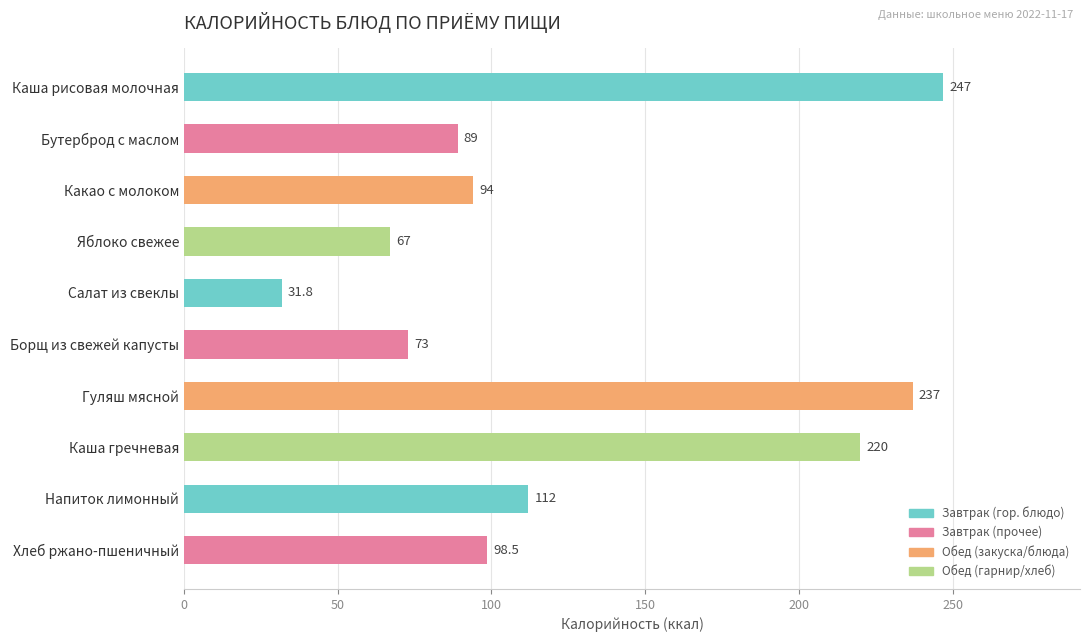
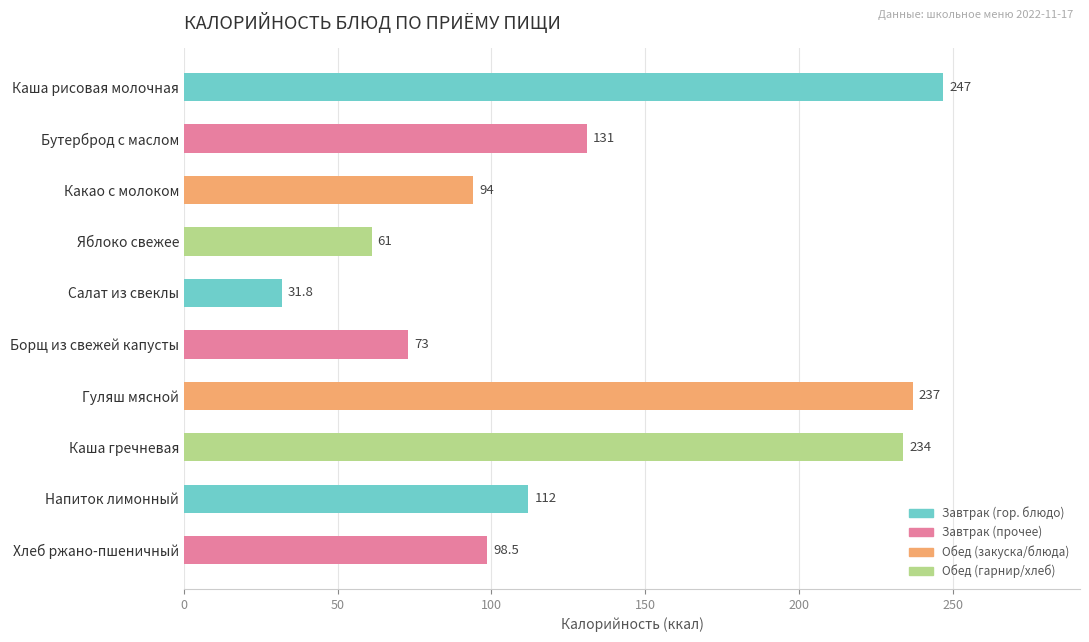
  {
    "Каша рисовая молочная": 247,
-   "Бутерброд с маслом": 89,
+   "Бутерброд с маслом": 131,
    "Какао с молоком": 94,
-   "Яблоко свежее": 67,
+   "Яблоко свежее": 61,
    "Салат из свеклы": 31.8,
    "Борщ из свежей капусты": 73,
    "Гуляш мясной": 237,
-   "Каша гречневая": 220,
+   "Каша гречневая": 234,
    "Напиток лимонный": 112,
    "Хлеб ржано-пшеничный": 98.5
  }
